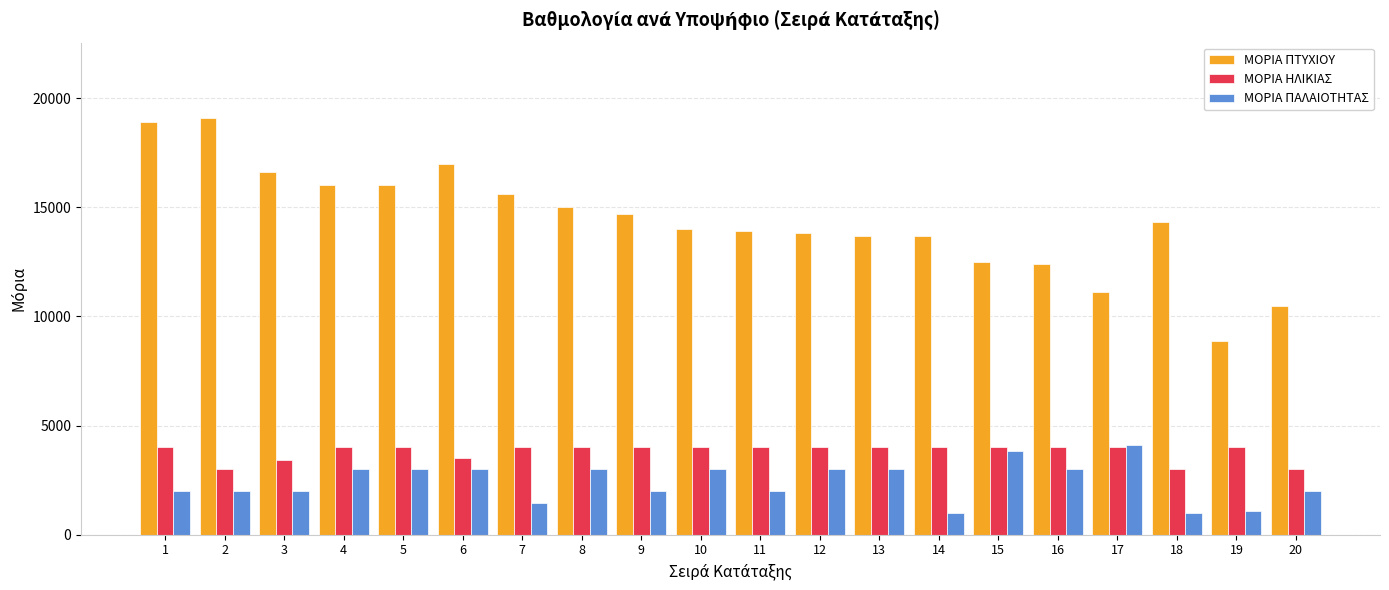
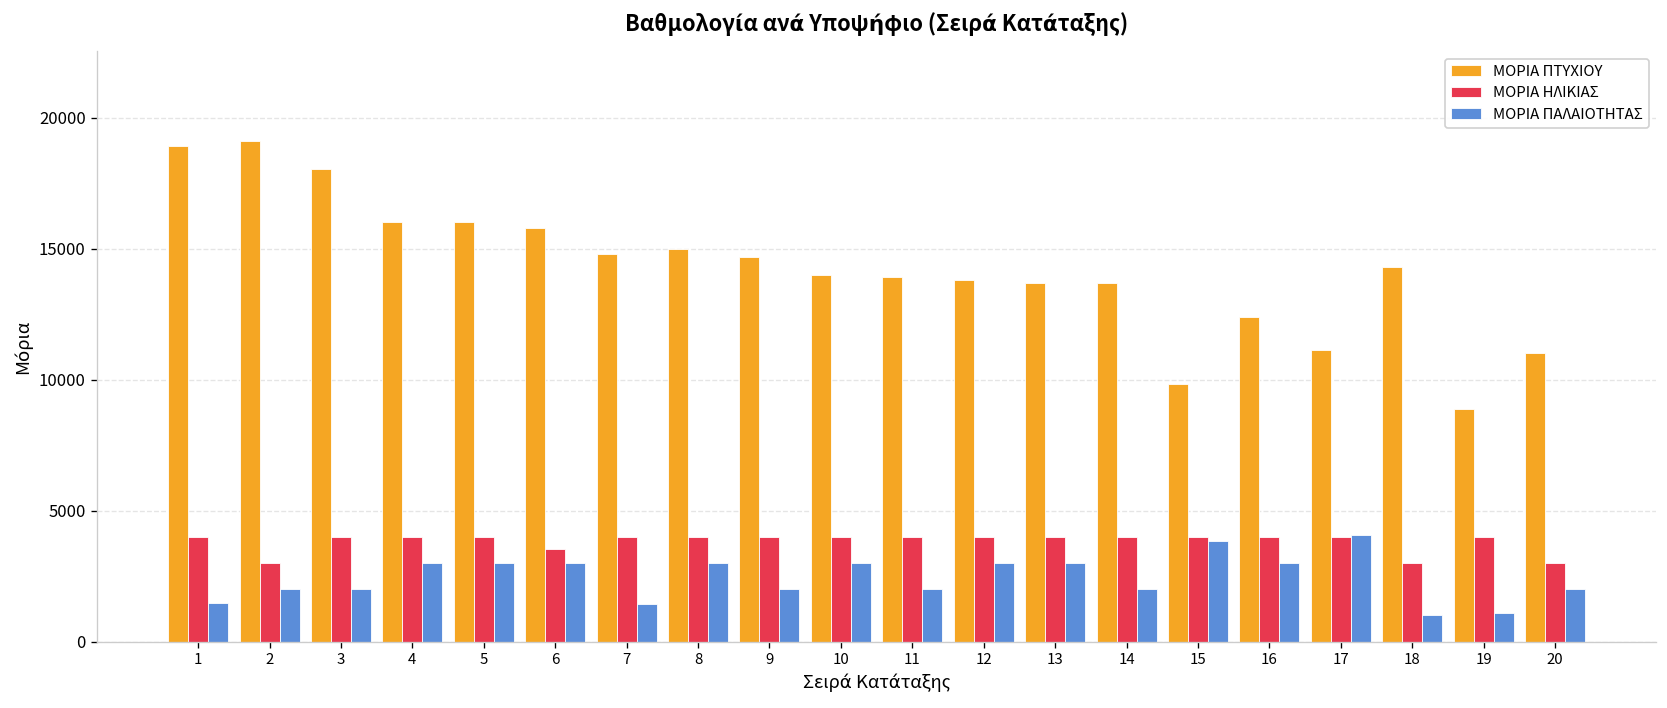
  {
    "ΜΟΡΙΑ ΠΤΥΧΙΟΥ": {
      "1": 18900,
      "2": 19100,
-     "3": 16600,
+     "3": 18100,
      "4": 16000,
      "5": 16000,
-     "6": 17000,
-     "7": 15600,
+     "6": 15800,
+     "7": 14800,
      "8": 15000,
      "9": 14700,
      "10": 14000,
      "11": 13900,
      "12": 13800,
      "13": 13700,
      "14": 13700,
-     "15": 12500,
+     "15": 9800,
      "16": 12400,
      "17": 11100,
      "18": 14300,
      "19": 8900,
-     "20": 10500
+     "20": 11000
    },
    "ΜΟΡΙΑ ΗΛΙΚΙΑΣ": {
      "1": 4000,
      "2": 3000,
-     "3": 3400,
+     "3": 4000,
      "4": 4000,
      "5": 4000,
      "6": 3500,
      "7": 4000,
      "8": 4000,
      "9": 4000,
      "10": 4000,
      "11": 4000,
      "12": 4000,
      "13": 4000,
      "14": 4000,
      "15": 4000,
      "16": 4000,
      "17": 4000,
      "18": 3000,
      "19": 4000,
      "20": 3000
    },
    "ΜΟΡΙΑ ΠΑΛΑΙΟΤΗΤΑΣ": {
-     "1": 2000,
+     "1": 1500,
      "2": 2000,
      "3": 2000,
      "4": 3000,
      "5": 3000,
      "6": 3000,
      "7": 1400,
      "8": 3000,
      "9": 2000,
      "10": 3000,
      "11": 2000,
      "12": 3000,
      "13": 3000,
-     "14": 1000,
+     "14": 2000,
      "15": 3900,
      "16": 3000,
      "17": 4100,
      "18": 1000,
      "19": 1100,
      "20": 2000
    }
  }
